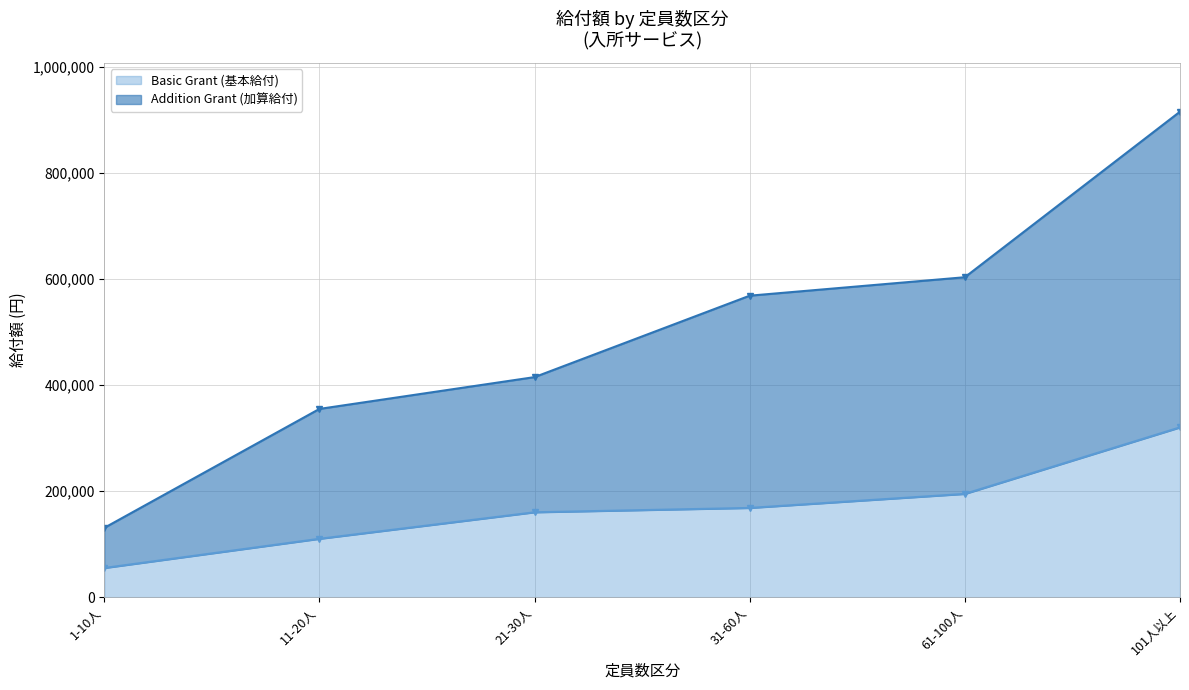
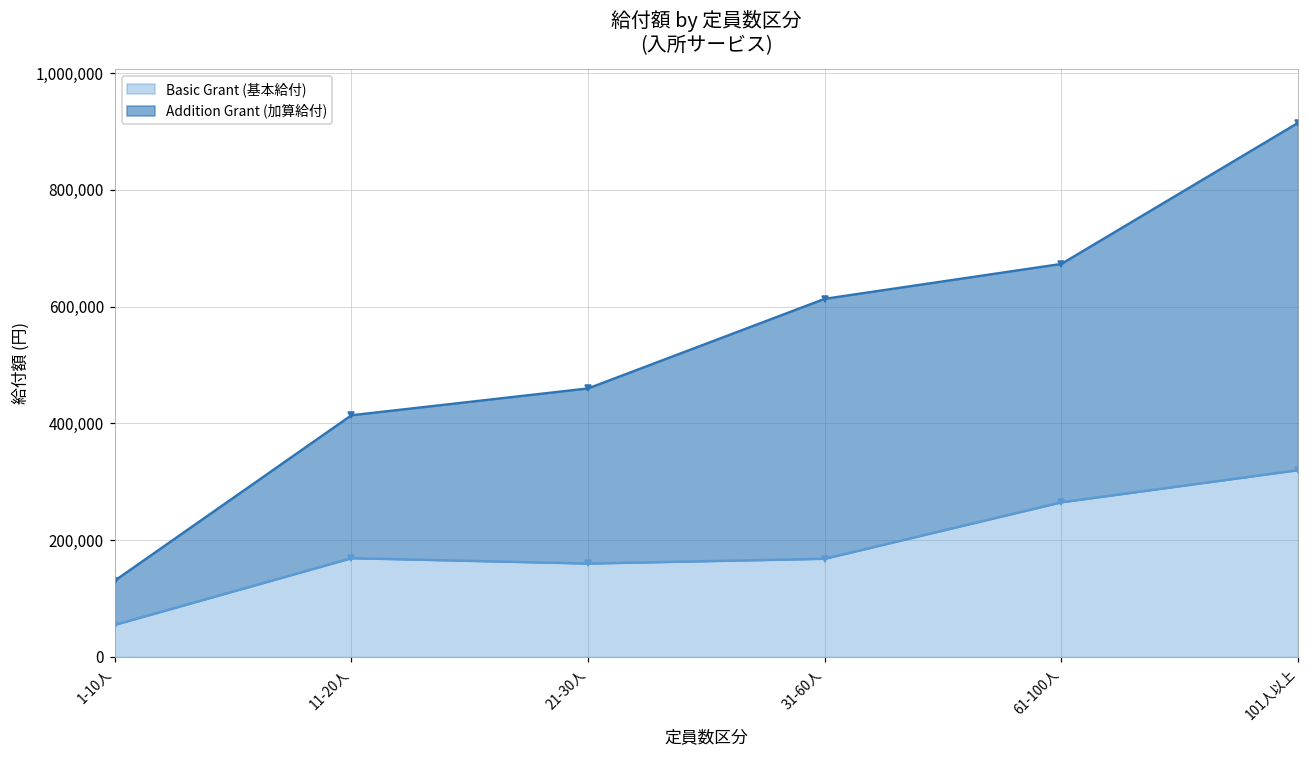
  {
    "Basic Grant (基本給付)": {
      "1-10人": "60,000",
-     "11-20人": "110,000",
+     "11-20人": "170,000",
      "21-30人": "160,000",
      "31-60人": "170,000",
-     "61-100人": "190,000",
+     "61-100人": "270,000",
      "101人以上": "320,000"
    },
    "Addition Grant (加算給付)": {
      "1-10人": "80,000",
      "11-20人": "240,000",
-     "21-30人": "250,000",
-     "31-60人": "400,000",
+     "21-30人": "300,000",
+     "31-60人": "450,000",
      "61-100人": "410,000",
      "101人以上": "600,000"
    }
  }
